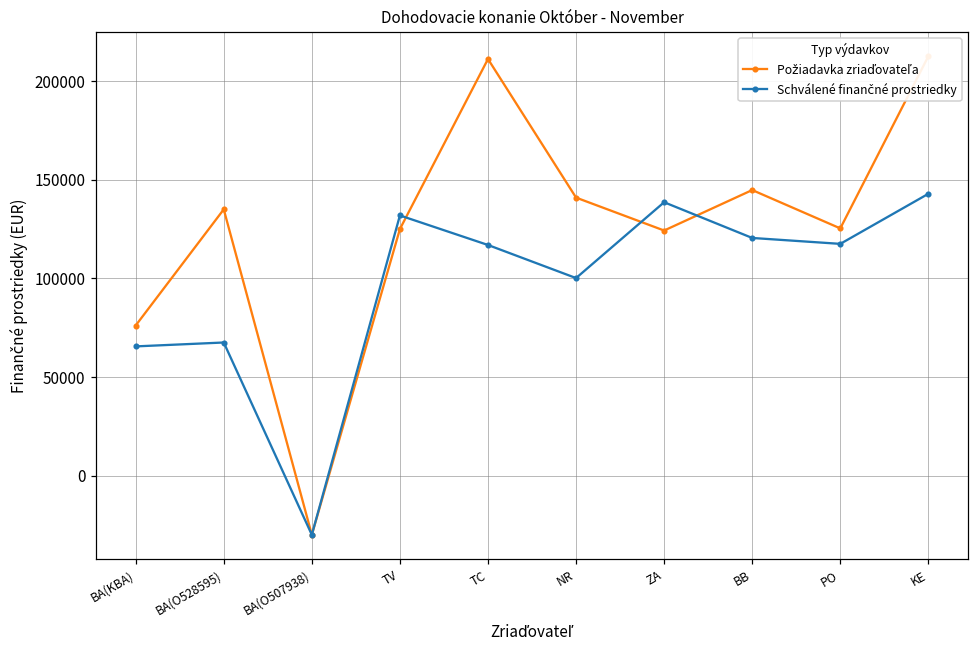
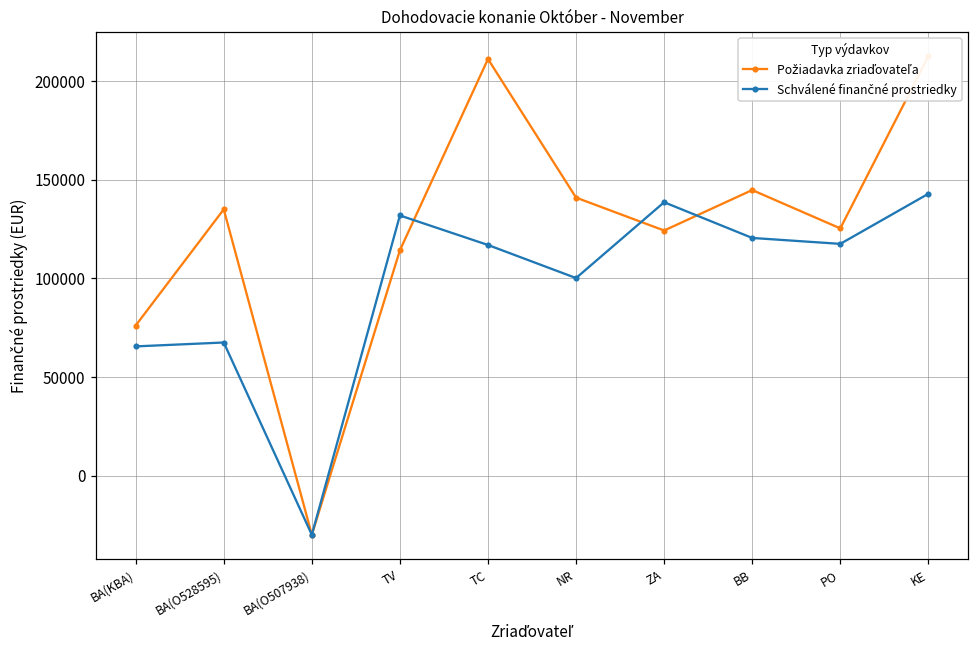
  {
    "Požiadavka zriaďovateľa": {
      "BA(KBA)": 76000,
      "BA(O528595)": 135000,
-     "TV": 125000,
+     "TV": 114000,
      "TC": 211000,
      "NR": 141000,
      "ZA": 124000,
      "BB": 145000,
      "PO": 125000
    },
    "Schválené finančné prostriedky": {
      "BA(KBA)": 66000,
      "BA(O528595)": 68000,
      "TV": 132000,
      "TC": 117000,
      "NR": 100000,
      "ZA": 139000,
      "BB": 121000,
      "PO": 118000,
      "KE": 143000
    }
  }
